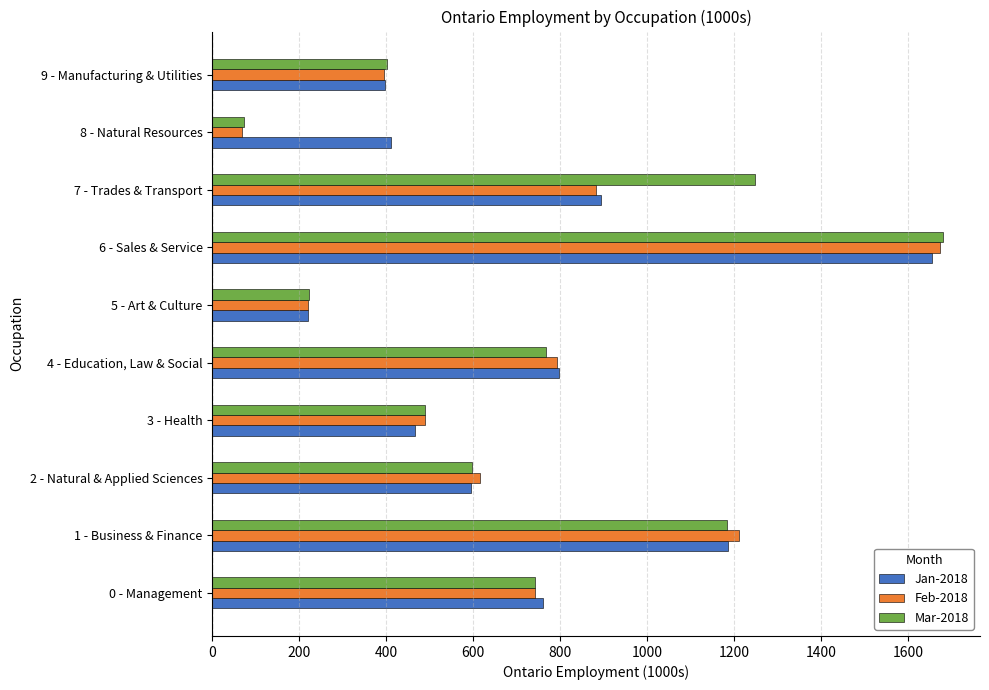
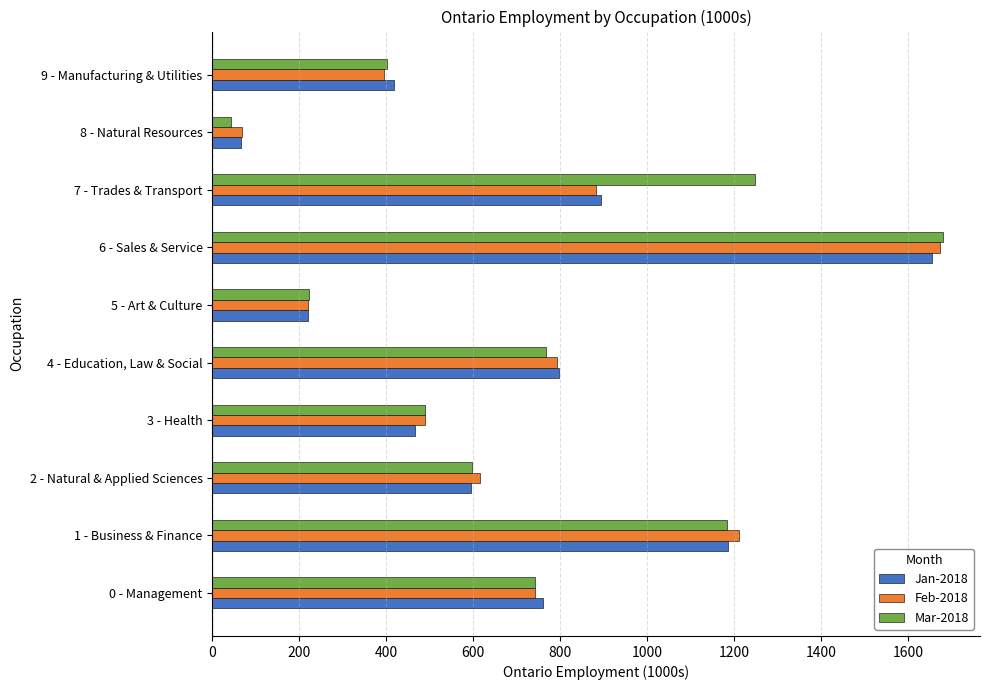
  {
    "Jan-2018": {
-     "9 - Manufacturing & Utilities": 400,
-     "8 - Natural Resources": 410,
+     "9 - Manufacturing & Utilities": 420,
+     "8 - Natural Resources": 70,
      "7 - Trades & Transport": 890,
      "6 - Sales & Service": 1660,
      "5 - Art & Culture": 220,
      "4 - Education, Law & Social": 800,
      "3 - Health": 470,
      "2 - Natural & Applied Sciences": 600,
      "1 - Business & Finance": 1190,
      "0 - Management": 760
    },
    "Feb-2018": {
      "9 - Manufacturing & Utilities": 400,
      "8 - Natural Resources": 70,
      "7 - Trades & Transport": 880,
      "6 - Sales & Service": 1670,
      "5 - Art & Culture": 220,
      "4 - Education, Law & Social": 790,
      "3 - Health": 490,
      "2 - Natural & Applied Sciences": 620,
      "1 - Business & Finance": 1210,
      "0 - Management": 740
    },
    "Mar-2018": {
      "9 - Manufacturing & Utilities": 400,
-     "8 - Natural Resources": 70,
+     "8 - Natural Resources": 40,
      "7 - Trades & Transport": 1250,
      "6 - Sales & Service": 1680,
      "5 - Art & Culture": 220,
      "4 - Education, Law & Social": 770,
      "3 - Health": 490,
      "2 - Natural & Applied Sciences": 600,
      "1 - Business & Finance": 1180,
      "0 - Management": 740
    }
  }
